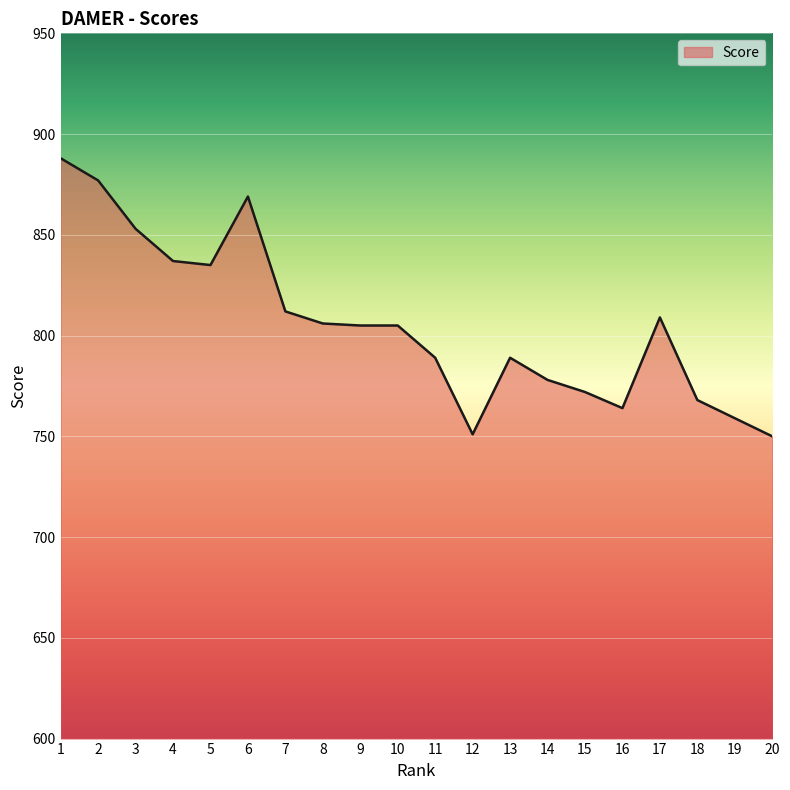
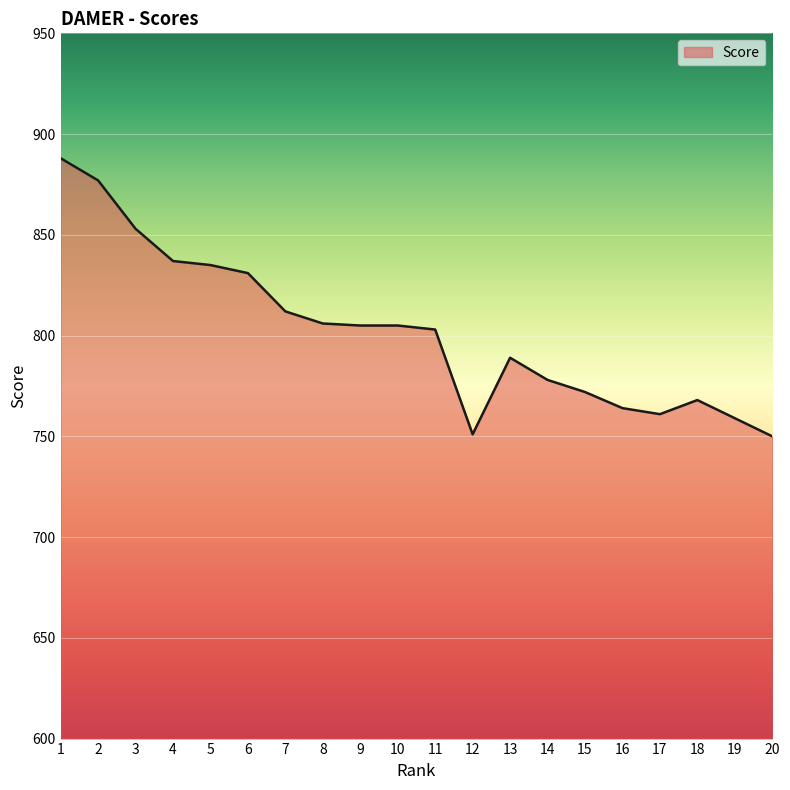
  {
    "1": 888,
    "2": 877,
    "3": 853,
    "4": 837,
    "5": 835,
-   "6": 869,
+   "6": 831,
    "7": 812,
    "8": 806,
    "9": 805,
    "10": 805,
-   "11": 789,
+   "11": 803,
    "12": 751,
    "13": 789,
    "14": 778,
    "15": 772,
    "16": 764,
-   "17": 809,
+   "17": 761,
    "18": 768,
    "19": 759,
    "20": 750
  }
